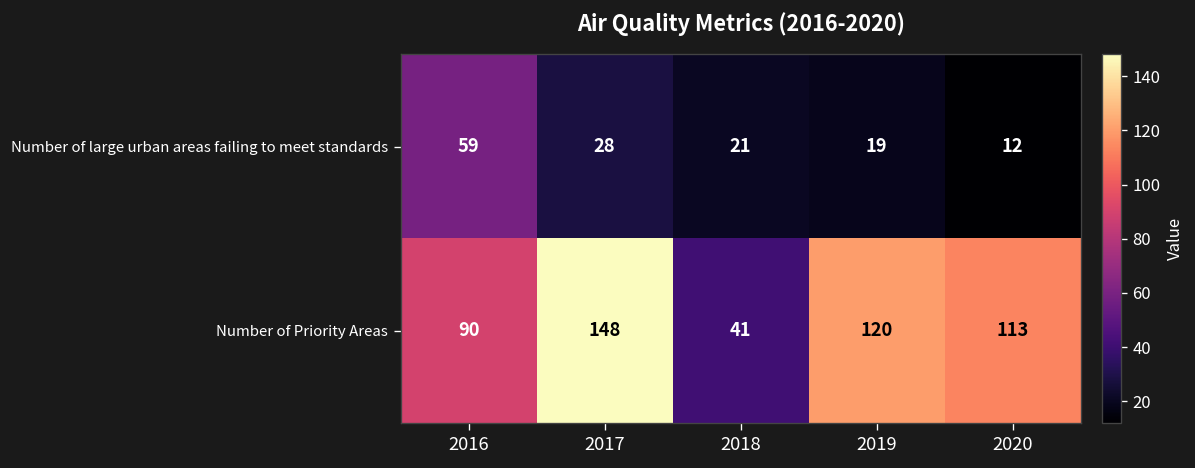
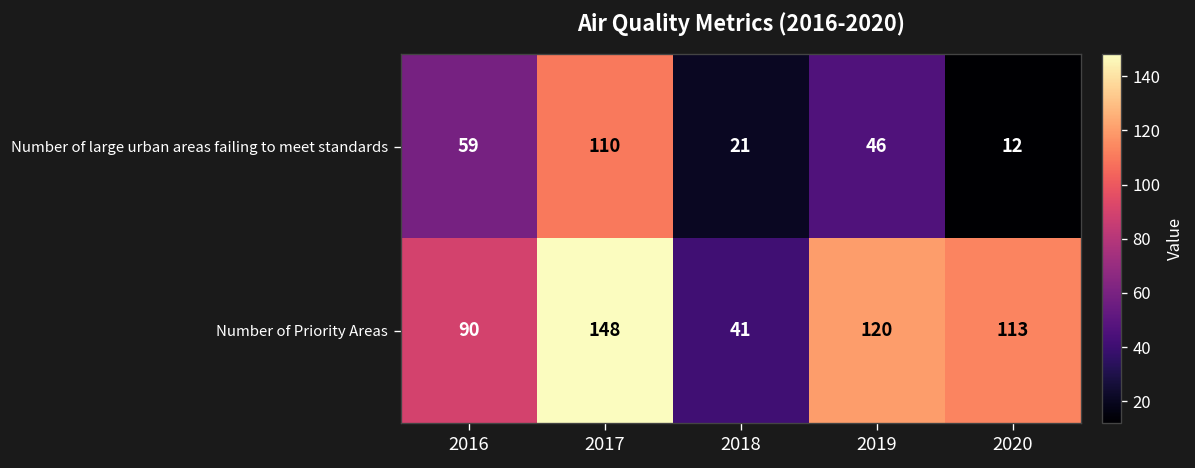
  {
    "Number of large urban areas failing to meet standards": {
      "2016": 59,
-     "2017": 28,
+     "2017": 110,
      "2018": 21,
-     "2019": 19,
+     "2019": 46,
      "2020": 12
    },
    "Number of Priority Areas": {
      "2016": 90,
      "2017": 148,
      "2018": 41,
      "2019": 120,
      "2020": 113
    }
  }
